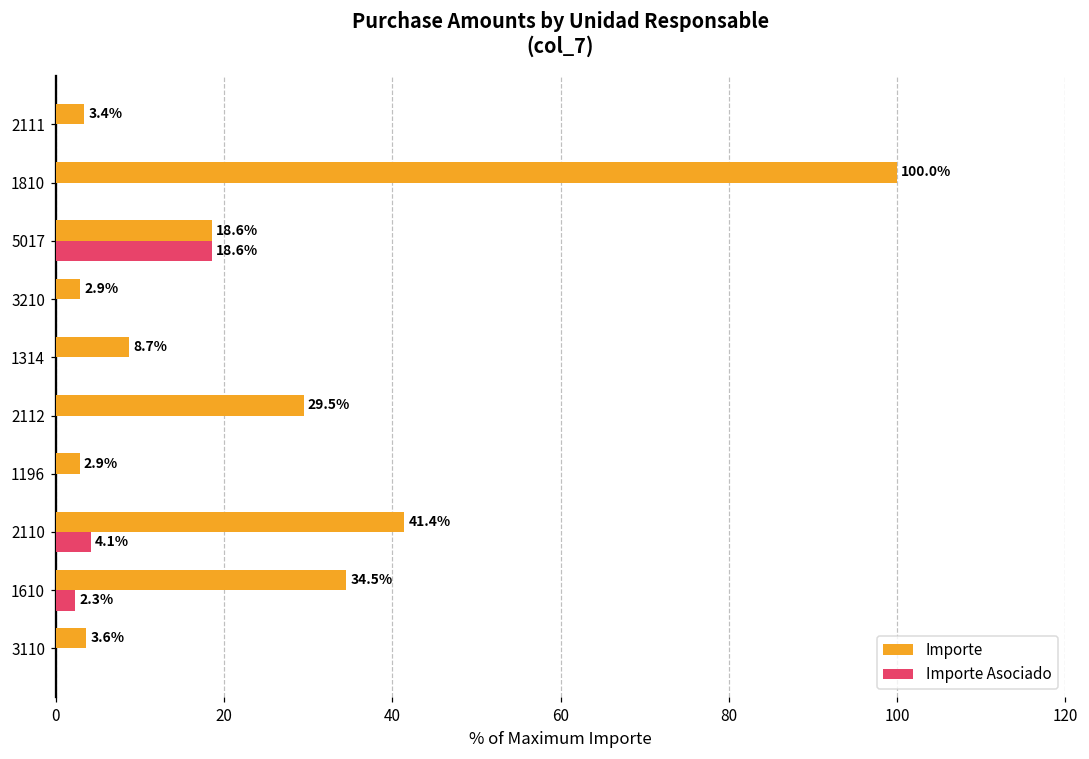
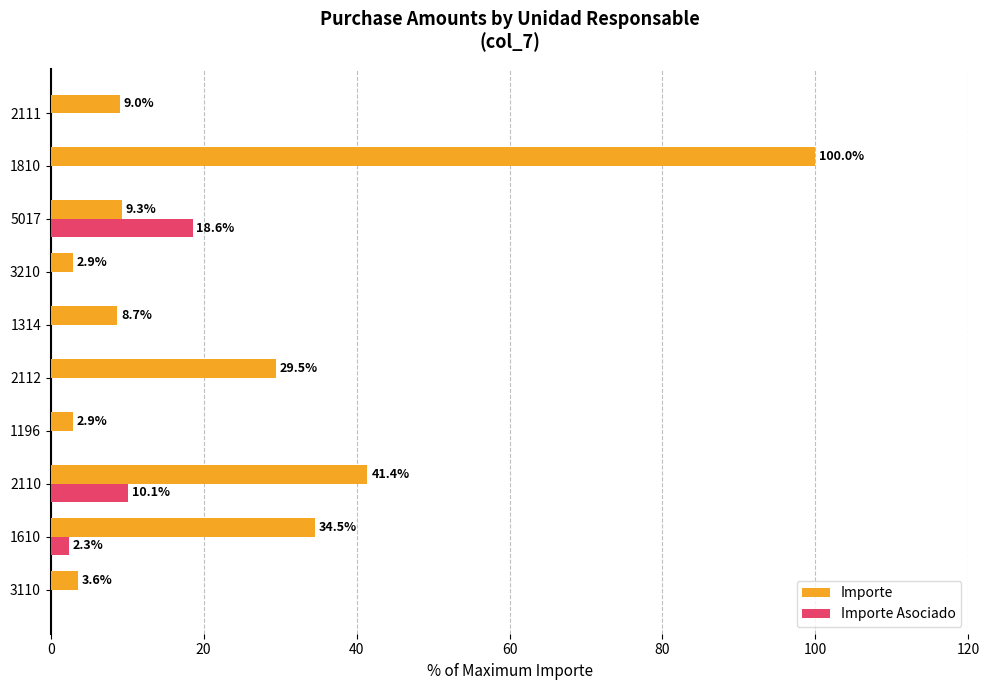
  {
    "Importe": {
-     "2111": "3.4%",
+     "2111": "9.0%",
      "1810": "100.0%",
-     "5017": "18.6%",
+     "5017": "9.3%",
      "3210": "2.9%",
      "1314": "8.7%",
      "2112": "29.5%",
      "1196": "2.9%",
      "2110": "41.4%",
      "1610": "34.5%",
      "3110": "3.6%"
    },
    "Importe Asociado": {
      "5017": "18.6%",
-     "2110": "4.1%",
+     "2110": "10.1%",
      "1610": "2.3%"
    }
  }
